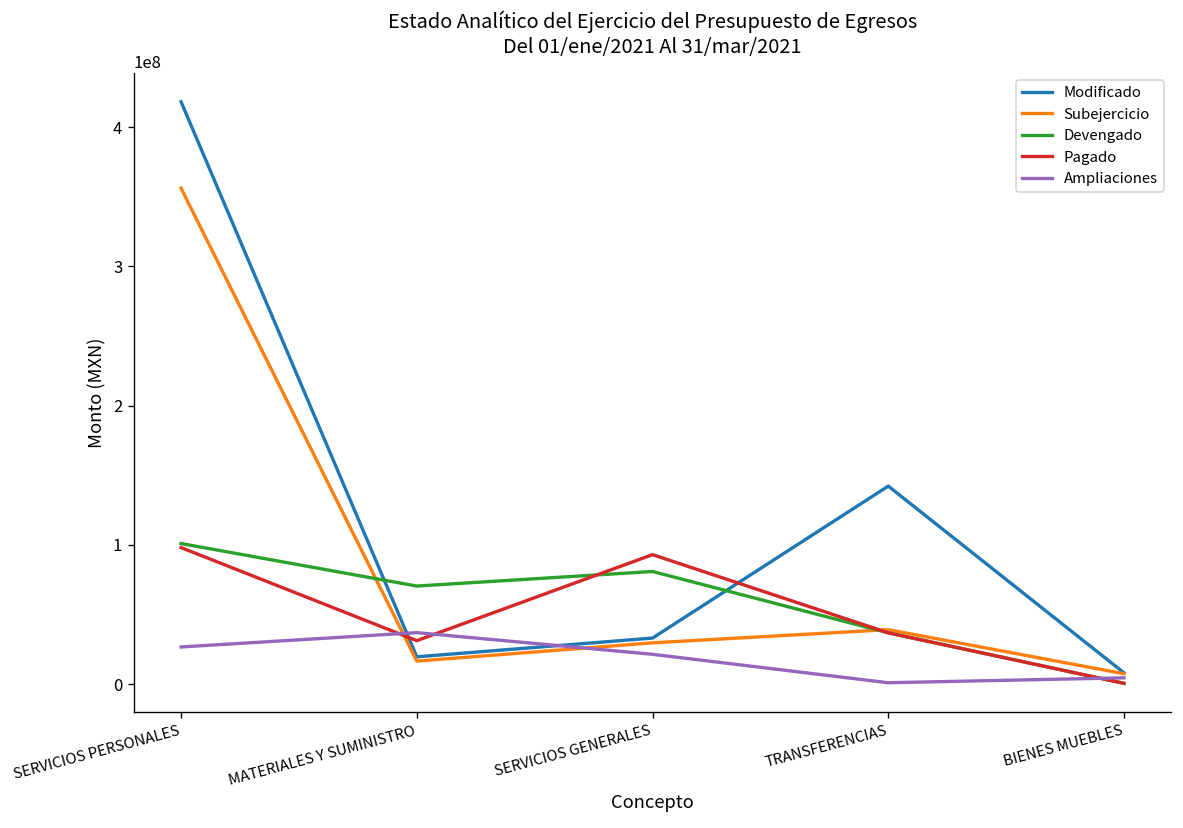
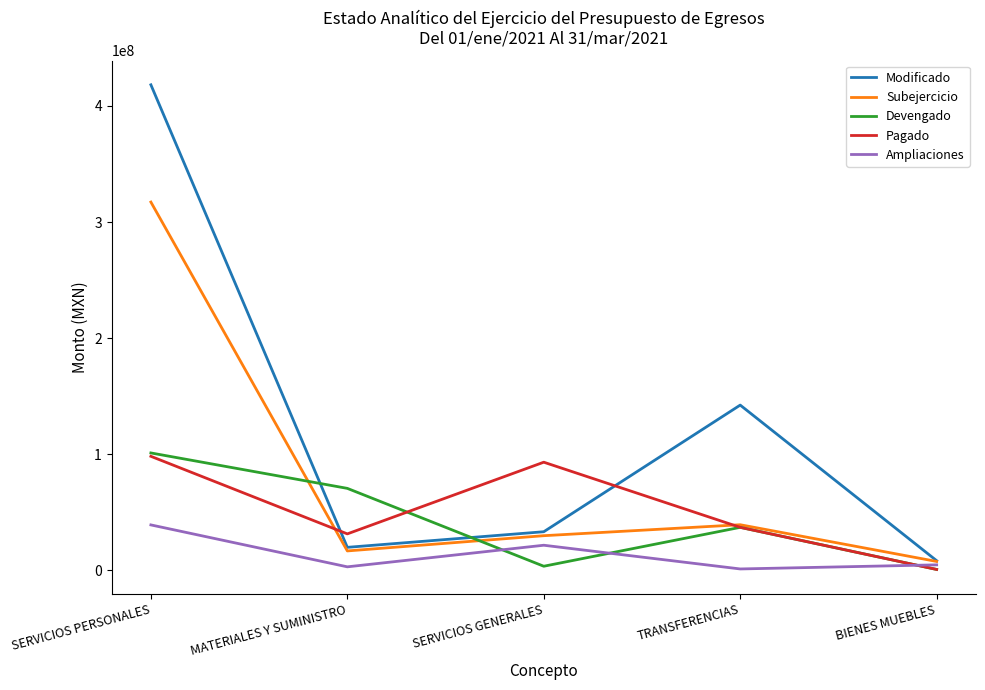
  {
    "Modificado": {
      "SERVICIOS PERSONALES": 418000000,
      "MATERIALES Y SUMINISTRO": 20000000,
      "SERVICIOS GENERALES": 33000000,
      "TRANSFERENCIAS": 142000000
    },
    "Subejercicio": {
-     "SERVICIOS PERSONALES": 356000000,
+     "SERVICIOS PERSONALES": 317000000,
      "MATERIALES Y SUMINISTRO": 17000000,
      "SERVICIOS GENERALES": 30000000,
      "TRANSFERENCIAS": 39000000
    },
    "Devengado": {
      "SERVICIOS PERSONALES": 101000000,
      "MATERIALES Y SUMINISTRO": 71000000,
-     "SERVICIOS GENERALES": 81000000
+     "SERVICIOS GENERALES": 3000000
    },
    "Pagado": {
      "SERVICIOS PERSONALES": 98000000,
      "MATERIALES Y SUMINISTRO": 31000000,
      "SERVICIOS GENERALES": 93000000
    },
    "Ampliaciones": {
-     "SERVICIOS PERSONALES": 27000000,
-     "MATERIALES Y SUMINISTRO": 37000000,
+     "SERVICIOS PERSONALES": 39000000,
+     "MATERIALES Y SUMINISTRO": 3000000,
      "SERVICIOS GENERALES": 22000000,
      "TRANSFERENCIAS": 1000000,
      "BIENES MUEBLES": 5000000
    }
  }
